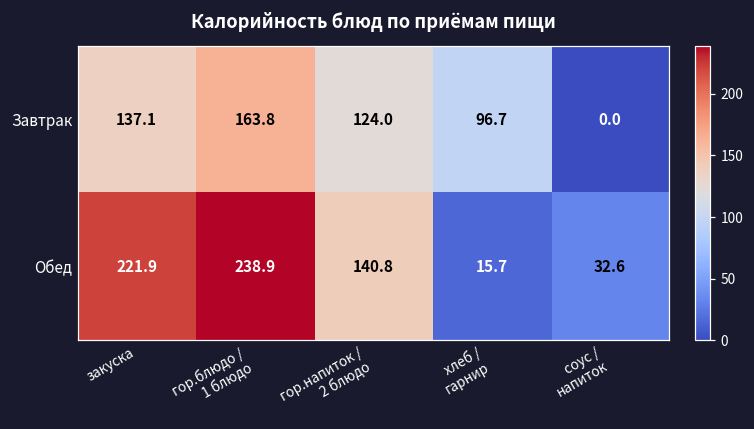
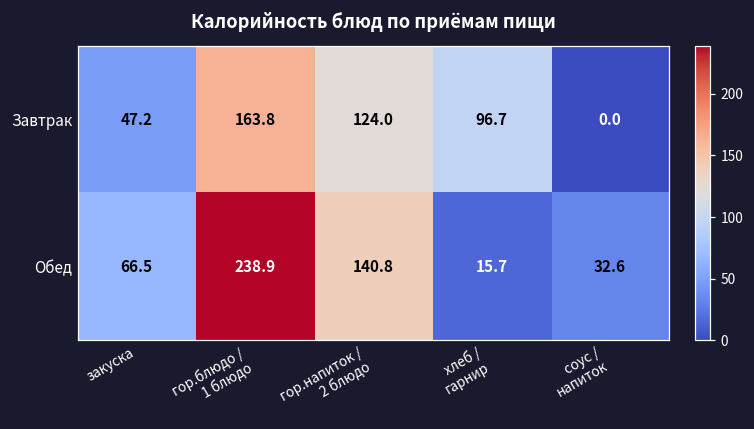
  {
    "Завтрак": {
-     "закуска": 137.1,
+     "закуска": 47.2,
      "гор.блюдо / 1 блюдо": 163.8,
      "гор.напиток / 2 блюдо": 124.0,
      "хлеб / гарнир": 96.7,
      "соус / напиток": 0.0
    },
    "Обед": {
-     "закуска": 221.9,
+     "закуска": 66.5,
      "гор.блюдо / 1 блюдо": 238.9,
      "гор.напиток / 2 блюдо": 140.8,
      "хлеб / гарнир": 15.7,
      "соус / напиток": 32.6
    }
  }
